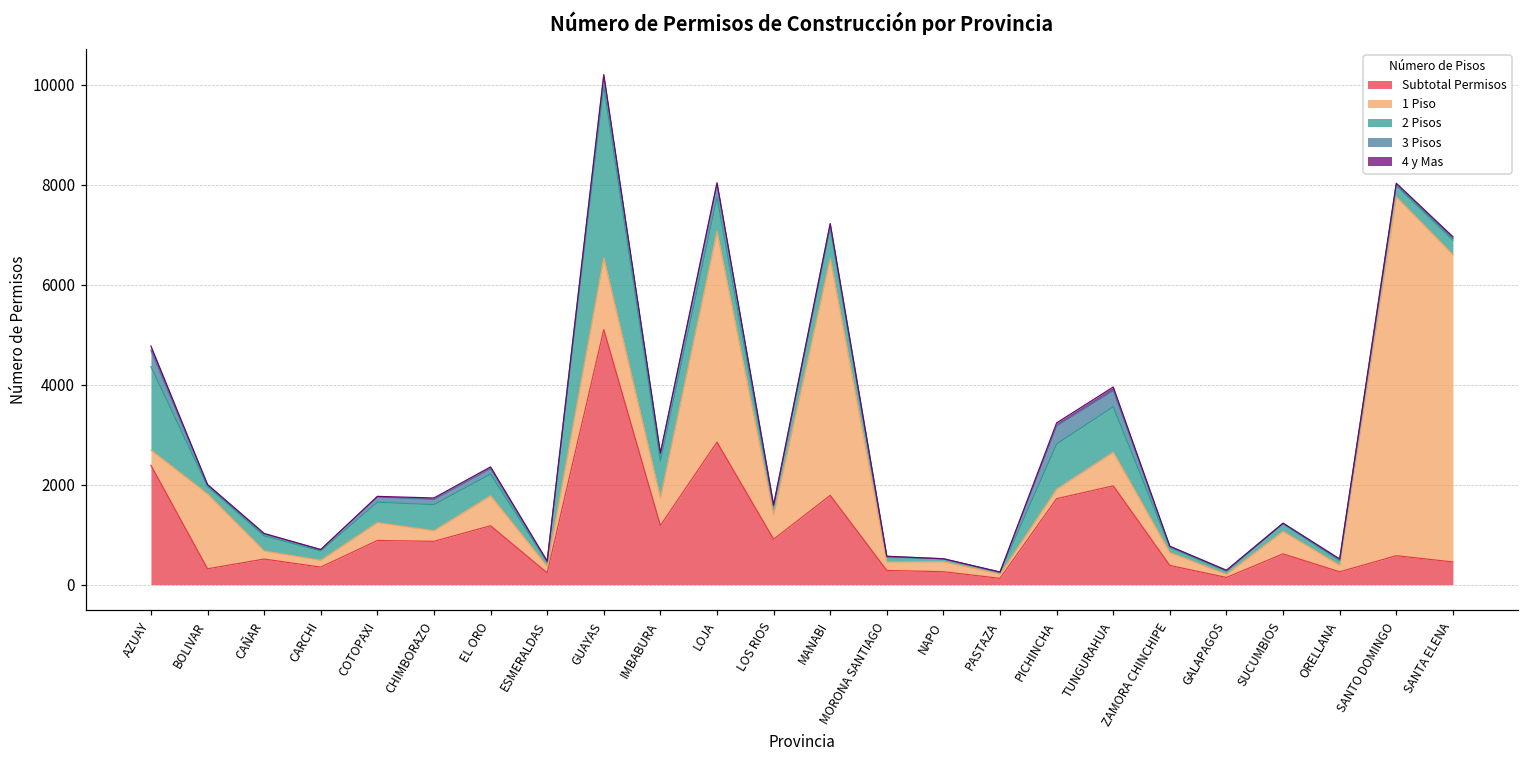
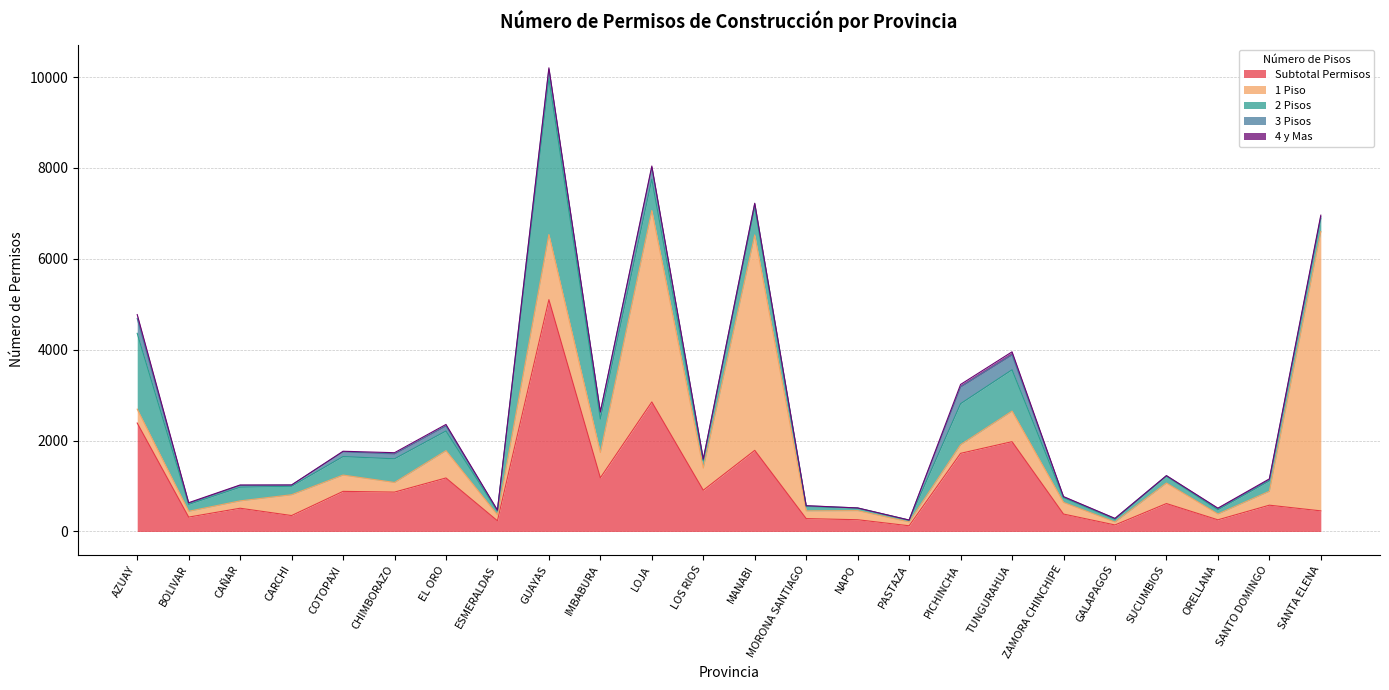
  {
    "Subtotal Permisos": {
      "AZUAY": 2400,
      "BOLIVAR": 300,
      "CAÑAR": 500,
      "CARCHI": 400,
      "COTOPAXI": 900,
      "CHIMBORAZO": 900,
      "EL ORO": 1200,
      "ESMERALDAS": 200,
      "GUAYAS": 5100,
      "IMBABURA": 1200,
      "LOJA": 2900,
      "LOS RIOS": 900,
      "MANABI": 1800,
      "MORONA SANTIAGO": 300,
      "NAPO": 300,
      "PASTAZA": 100,
      "PICHINCHA": 1700,
      "TUNGURAHUA": 2000,
      "ZAMORA CHINCHIPE": 400,
      "GALAPAGOS": 100,
      "SUCUMBIOS": 600,
      "ORELLANA": 300,
      "SANTO DOMINGO": 600,
      "SANTA ELENA": 500
    },
    "1 Piso": {
      "AZUAY": 300,
-     "BOLIVAR": 1500,
+     "BOLIVAR": 100,
      "CAÑAR": 200,
-     "CARCHI": 100,
+     "CARCHI": 500,
      "COTOPAXI": 400,
      "CHIMBORAZO": 200,
      "EL ORO": 600,
      "ESMERALDAS": 100,
      "GUAYAS": 1400,
      "IMBABURA": 600,
      "LOJA": 4200,
      "LOS RIOS": 500,
      "MANABI": 4700,
      "MORONA SANTIAGO": 200,
      "PICHINCHA": 200,
      "TUNGURAHUA": 700,
      "ZAMORA CHINCHIPE": 300,
      "GALAPAGOS": 100,
      "SUCUMBIOS": 500,
      "ORELLANA": 100,
-     "SANTO DOMINGO": 7200,
+     "SANTO DOMINGO": 300,
      "SANTA ELENA": 6100
    },
    "4 y Mas": {
      "AZUAY": 100,
      "TUNGURAHUA": 100
    }
  }
